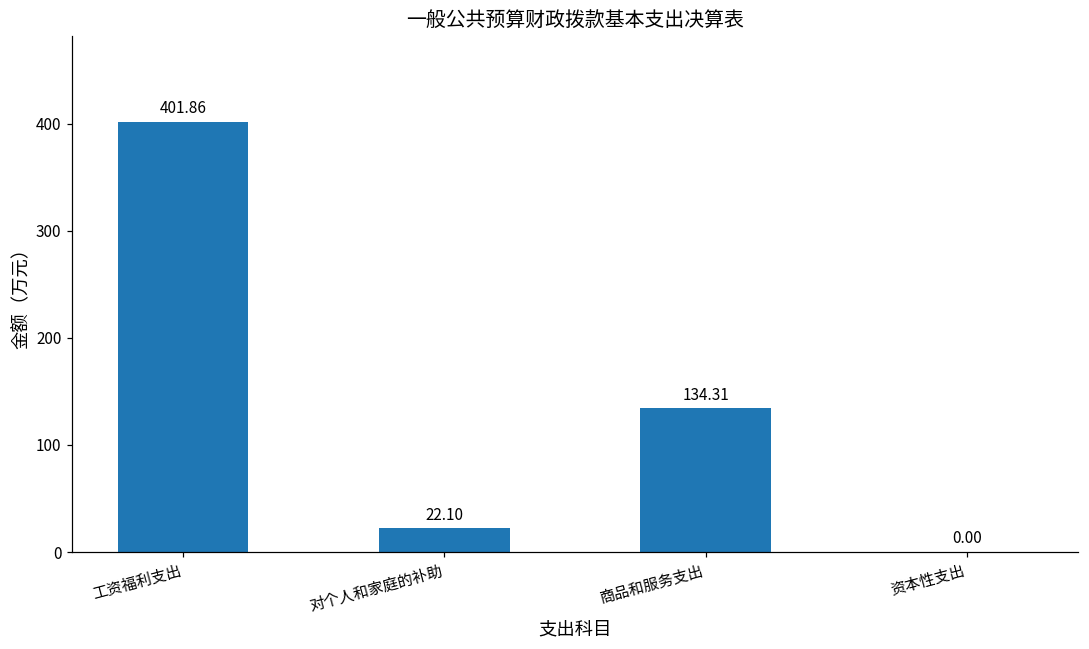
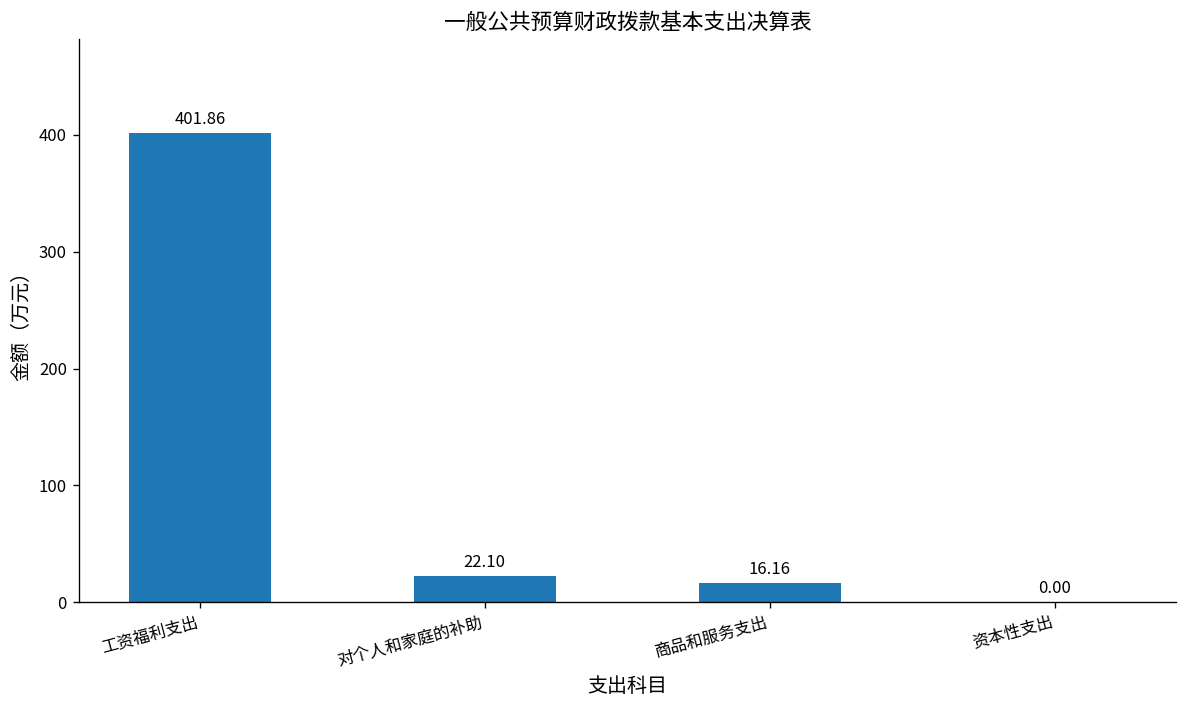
  {
    "工资福利支出": 401.86,
    "对个人和家庭的补助": 22.10,
-   "商品和服务支出": 134.31,
+   "商品和服务支出": 16.16,
    "资本性支出": 0.00
  }
